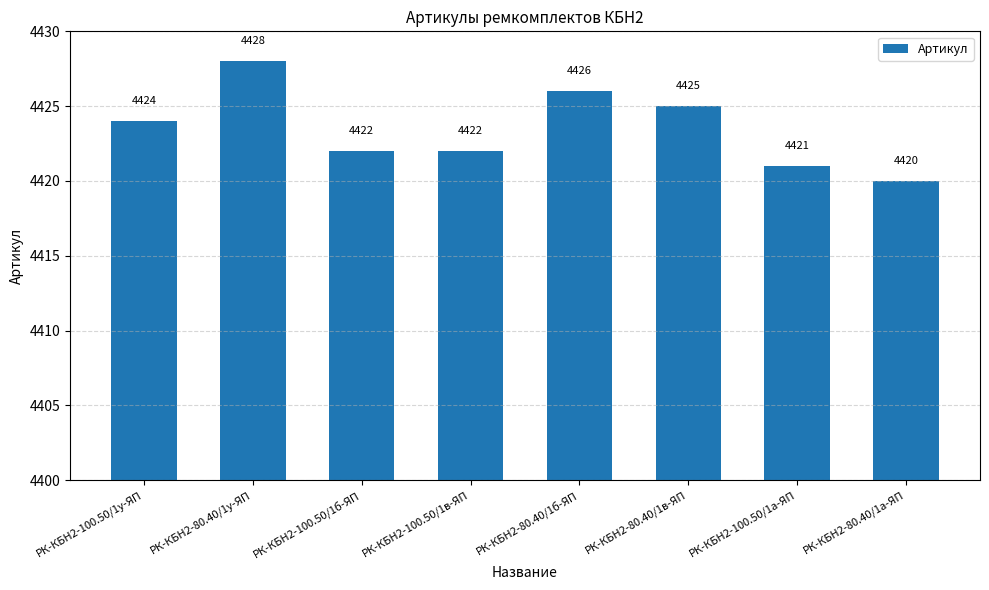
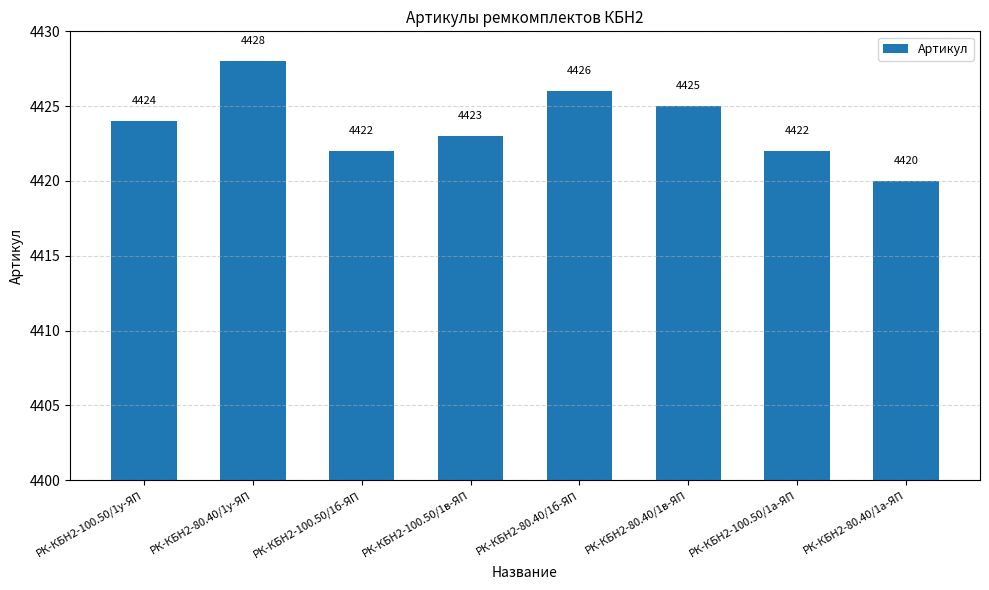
  {
    "РК-КБН2-100.50/1у-ЯП": 4424,
    "РК-КБН2-80.40/1у-ЯП": 4428,
    "РК-КБН2-100.50/1б-ЯП": 4422,
-   "РК-КБН2-100.50/1в-ЯП": 4422,
+   "РК-КБН2-100.50/1в-ЯП": 4423,
    "РК-КБН2-80.40/1б-ЯП": 4426,
    "РК-КБН2-80.40/1в-ЯП": 4425,
-   "РК-КБН2-100.50/1а-ЯП": 4421,
+   "РК-КБН2-100.50/1а-ЯП": 4422,
    "РК-КБН2-80.40/1а-ЯП": 4420
  }
